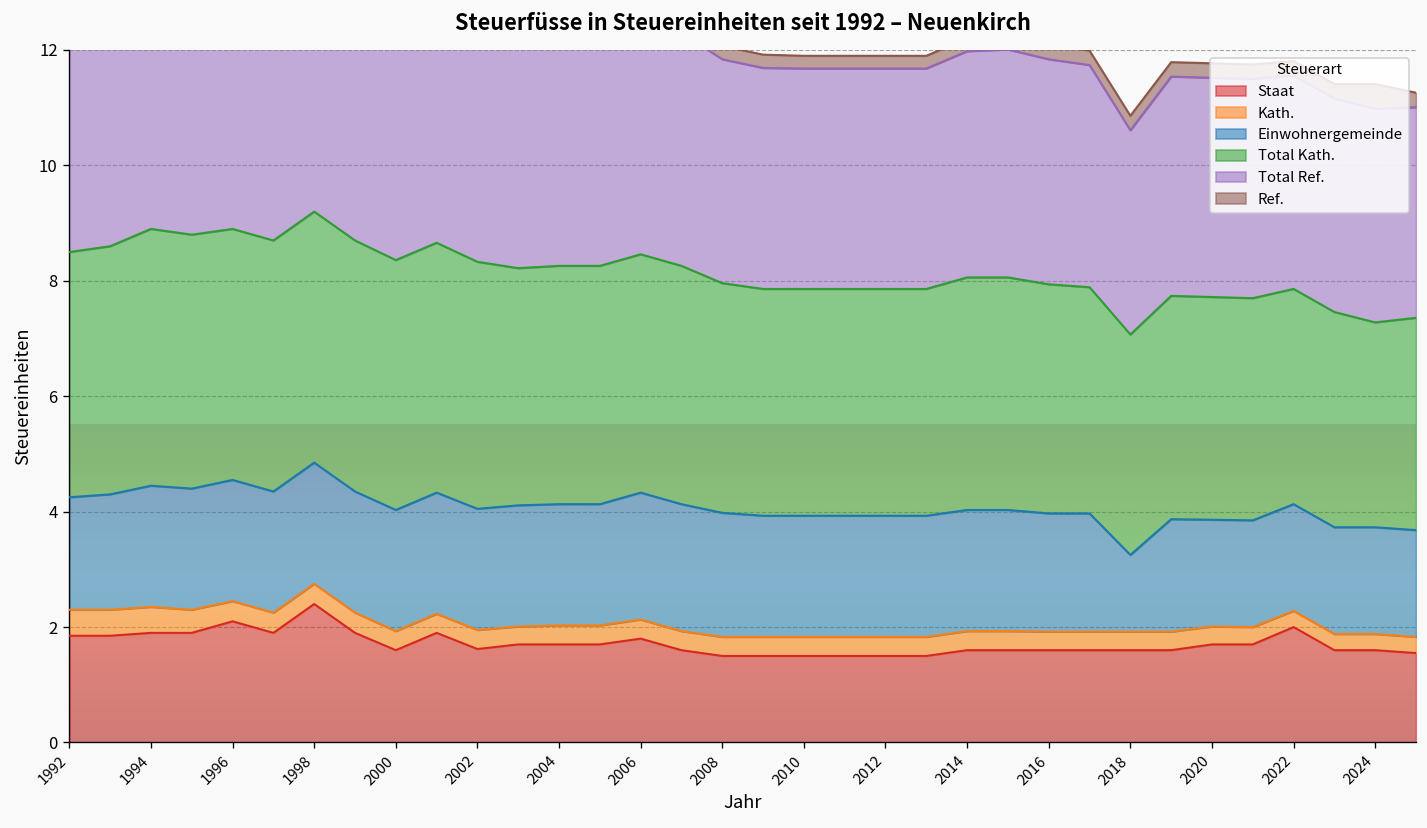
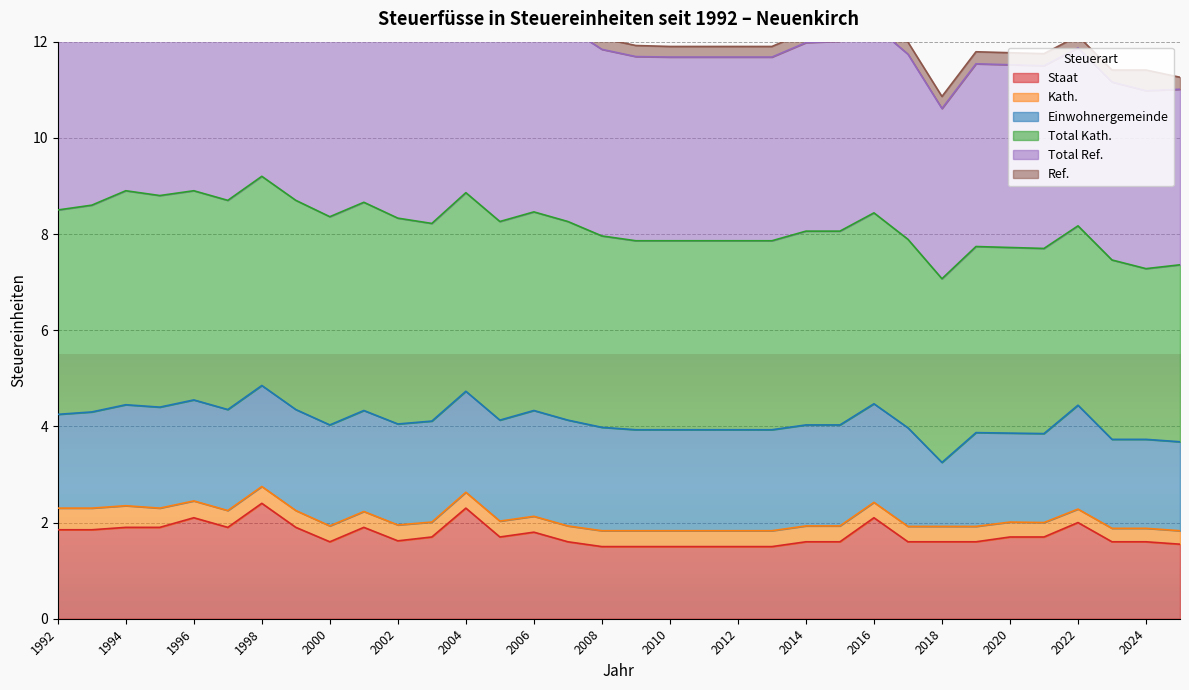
  {
    "Staat": {
      "1992": 1.9,
      "1994": 1.9,
      "1996": 2.1,
      "1998": 2.4,
      "2000": 1.6,
      "2002": 1.6,
-     "2004": 1.7,
+     "2004": 2.3,
      "2006": 1.8,
      "2008": 1.5,
      "2010": 1.5,
      "2012": 1.5,
      "2014": 1.6,
-     "2016": 1.6,
+     "2016": 2.1,
      "2018": 1.6,
      "2020": 1.7,
      "2022": 2.0,
      "2024": 1.6
    },
    "Kath.": {
      "1992": 0.5,
      "1994": 0.5,
      "1996": 0.4,
      "1998": 0.4,
      "2000": 0.3,
      "2002": 0.3,
      "2004": 0.3,
      "2006": 0.3,
      "2008": 0.3,
      "2010": 0.3,
      "2012": 0.3,
      "2014": 0.3,
      "2016": 0.3,
      "2018": 0.3,
      "2020": 0.3,
      "2022": 0.3,
      "2024": 0.3
    },
    "Einwohnergemeinde": {
      "1992": 1.9,
      "1994": 2.1,
      "1996": 2.1,
      "1998": 2.1,
      "2000": 2.1,
      "2002": 2.1,
      "2004": 2.1,
      "2006": 2.2,
      "2008": 2.2,
      "2010": 2.1,
      "2012": 2.1,
      "2014": 2.1,
      "2016": 2.1,
      "2018": 1.3,
      "2020": 1.9,
-     "2022": 1.9,
+     "2022": 2.2,
      "2024": 1.9
    },
    "Total Kath.": {
      "1992": 4.3,
      "1994": 4.5,
      "1996": 4.4,
      "1998": 4.4,
      "2000": 4.3,
      "2002": 4.3,
      "2004": 4.1,
      "2006": 4.1,
      "2008": 4.0,
      "2010": 3.9,
      "2012": 3.9,
      "2014": 4.0,
      "2016": 4.0,
      "2018": 3.8,
      "2020": 3.9,
      "2022": 3.7,
      "2024": 3.6
    },
    "Total Ref.": {
      "2008": 3.9,
      "2010": 3.8,
      "2012": 3.8,
      "2014": 3.9,
      "2018": 3.5
    },
    "Ref.": {
      "2010": 0.2,
      "2012": 0.2,
      "2018": 0.3
    }
  }
